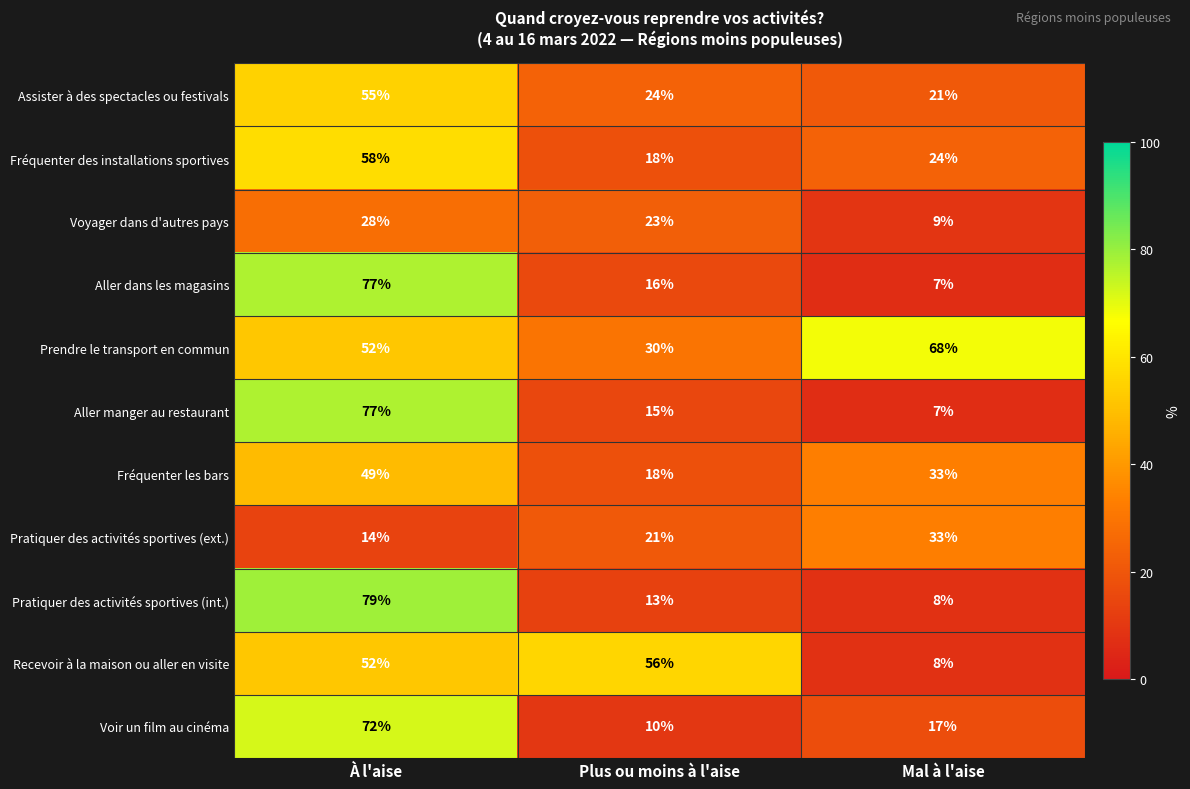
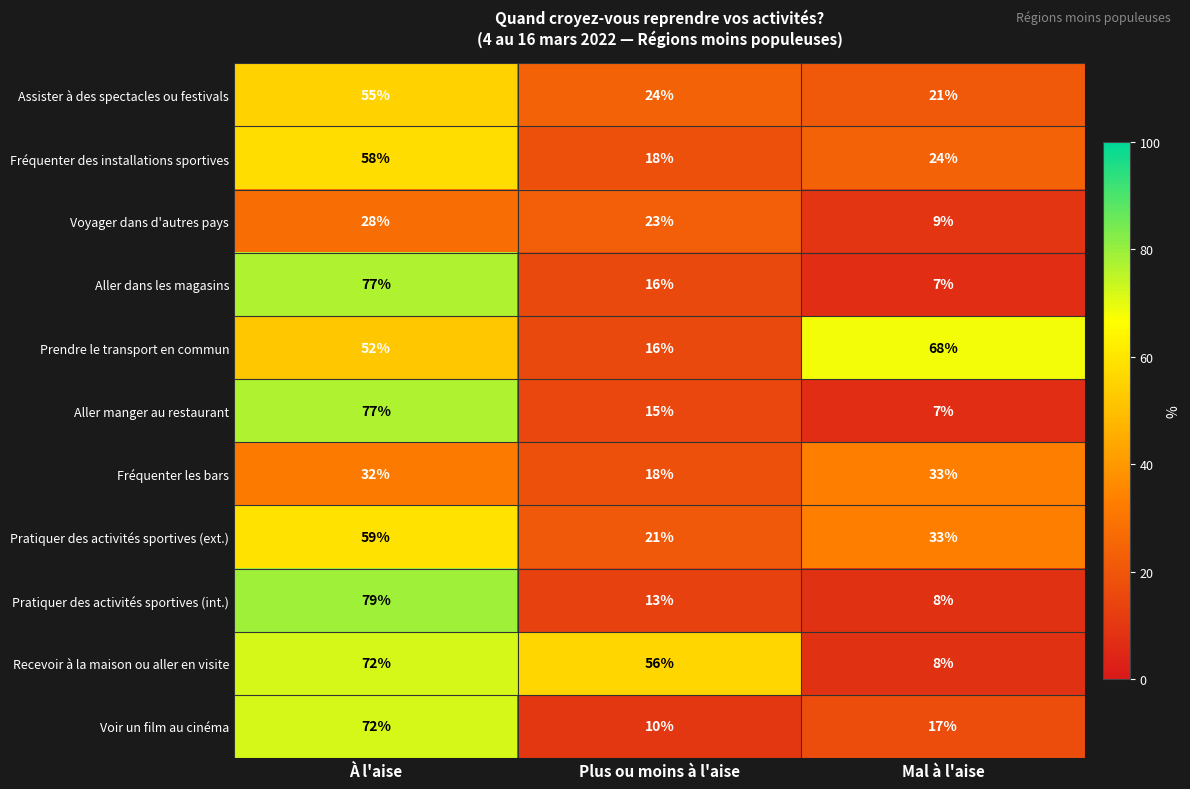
  {
    "Assister à des spectacles ou festivals": {
      "À l'aise": "55%",
      "Plus ou moins à l'aise": "24%",
      "Mal à l'aise": "21%"
    },
    "Fréquenter des installations sportives": {
      "À l'aise": "58%",
      "Plus ou moins à l'aise": "18%",
      "Mal à l'aise": "24%"
    },
    "Voyager dans d'autres pays": {
      "À l'aise": "28%",
      "Plus ou moins à l'aise": "23%",
      "Mal à l'aise": "9%"
    },
    "Aller dans les magasins": {
      "À l'aise": "77%",
      "Plus ou moins à l'aise": "16%",
      "Mal à l'aise": "7%"
    },
    "Prendre le transport en commun": {
      "À l'aise": "52%",
-     "Plus ou moins à l'aise": "30%",
+     "Plus ou moins à l'aise": "16%",
      "Mal à l'aise": "68%"
    },
    "Aller manger au restaurant": {
      "À l'aise": "77%",
      "Plus ou moins à l'aise": "15%",
      "Mal à l'aise": "7%"
    },
    "Fréquenter les bars": {
-     "À l'aise": "49%",
+     "À l'aise": "32%",
      "Plus ou moins à l'aise": "18%",
      "Mal à l'aise": "33%"
    },
    "Pratiquer des activités sportives (ext.)": {
-     "À l'aise": "14%",
+     "À l'aise": "59%",
      "Plus ou moins à l'aise": "21%",
      "Mal à l'aise": "33%"
    },
    "Pratiquer des activités sportives (int.)": {
      "À l'aise": "79%",
      "Plus ou moins à l'aise": "13%",
      "Mal à l'aise": "8%"
    },
    "Recevoir à la maison ou aller en visite": {
-     "À l'aise": "52%",
+     "À l'aise": "72%",
      "Plus ou moins à l'aise": "56%",
      "Mal à l'aise": "8%"
    },
    "Voir un film au cinéma": {
      "À l'aise": "72%",
      "Plus ou moins à l'aise": "10%",
      "Mal à l'aise": "17%"
    }
  }
